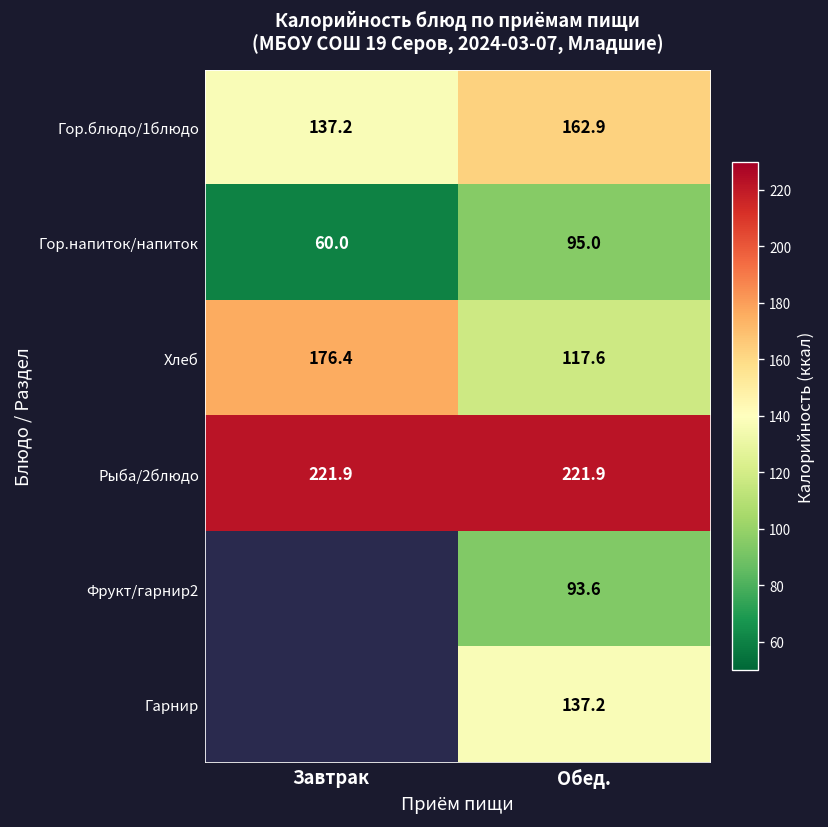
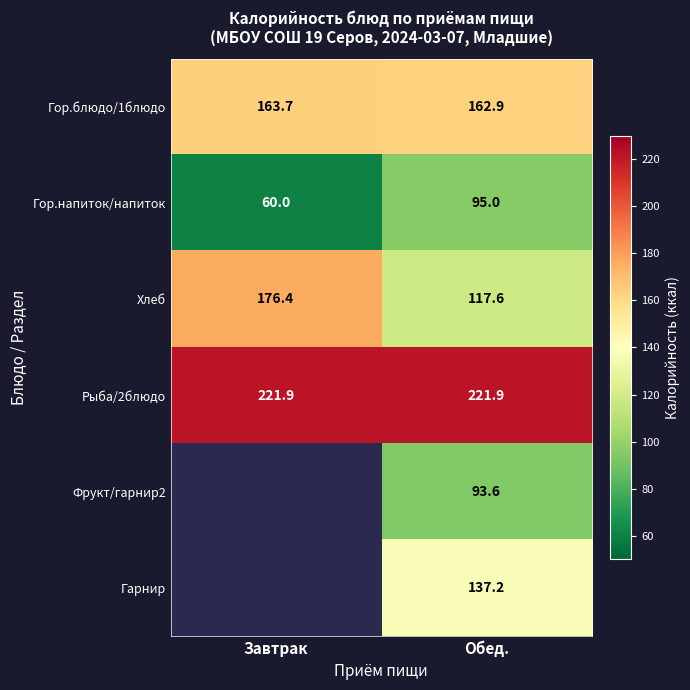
  {
    "Гор.блюдо/1блюдо": {
-     "Завтрак": 137.2,
+     "Завтрак": 163.7,
      "Обед.": 162.9
    },
    "Гор.напиток/напиток": {
      "Завтрак": 60.0,
      "Обед.": 95.0
    },
    "Хлеб": {
      "Завтрак": 176.4,
      "Обед.": 117.6
    },
    "Рыба/2блюдо": {
      "Завтрак": 221.9,
      "Обед.": 221.9
    },
    "Фрукт/гарнир2": {
      "Обед.": 93.6
    },
    "Гарнир": {
      "Обед.": 137.2
    }
  }
